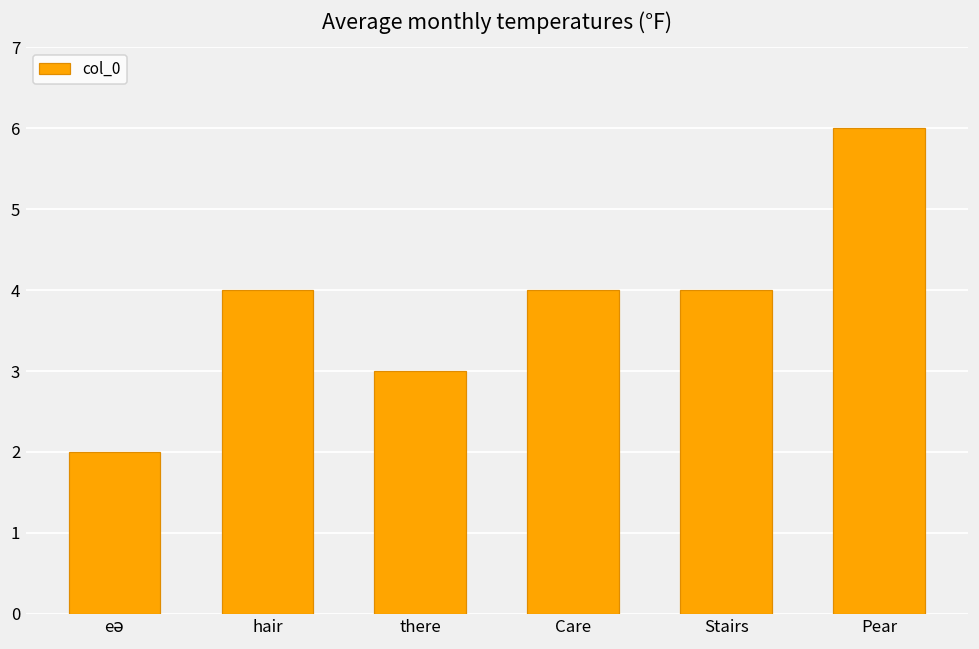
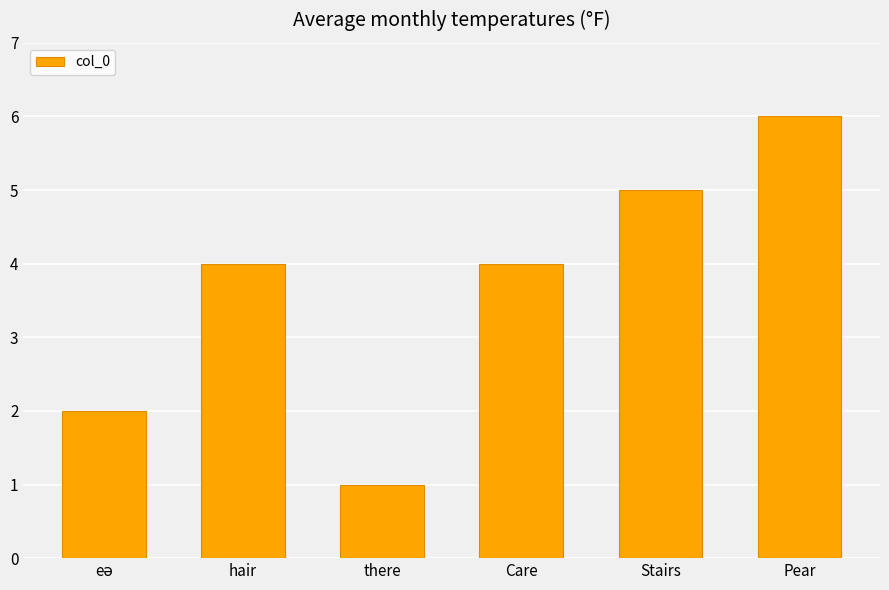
  {
    "eə": 2,
    "hair": 4,
-   "there": 3,
+   "there": 1,
    "Care": 4,
-   "Stairs": 4,
+   "Stairs": 5,
    "Pear": 6
  }
